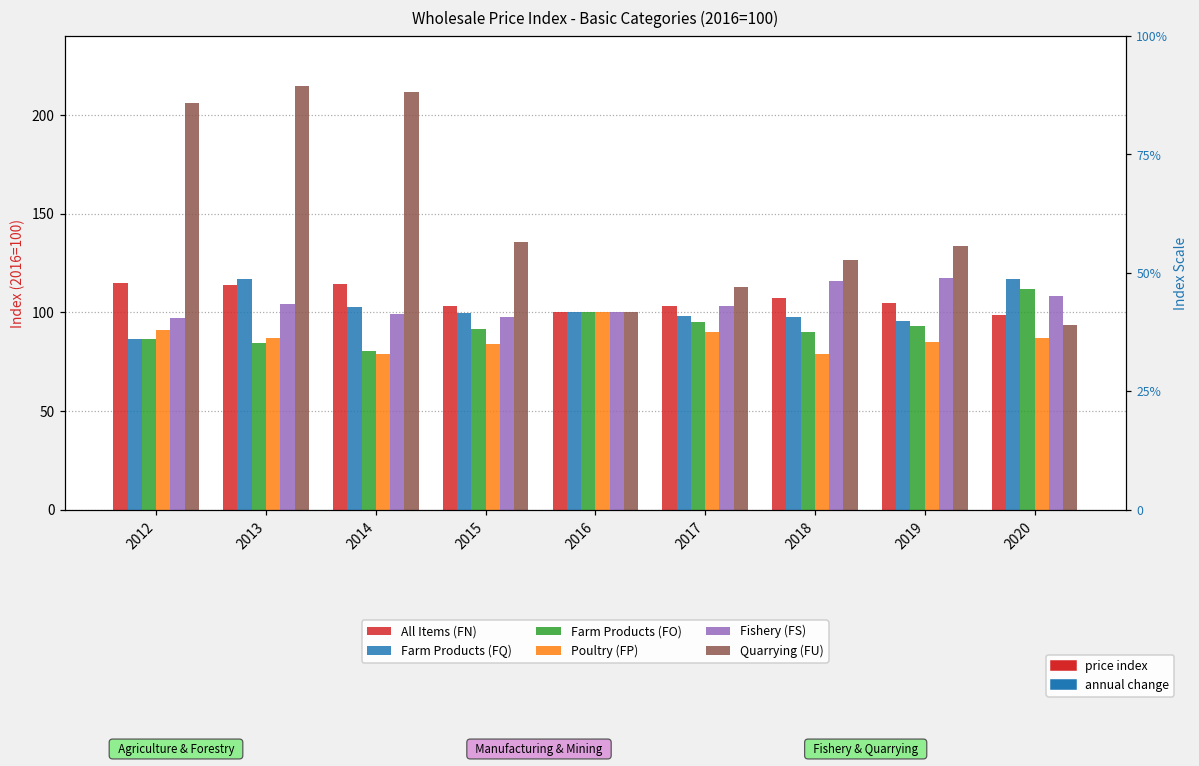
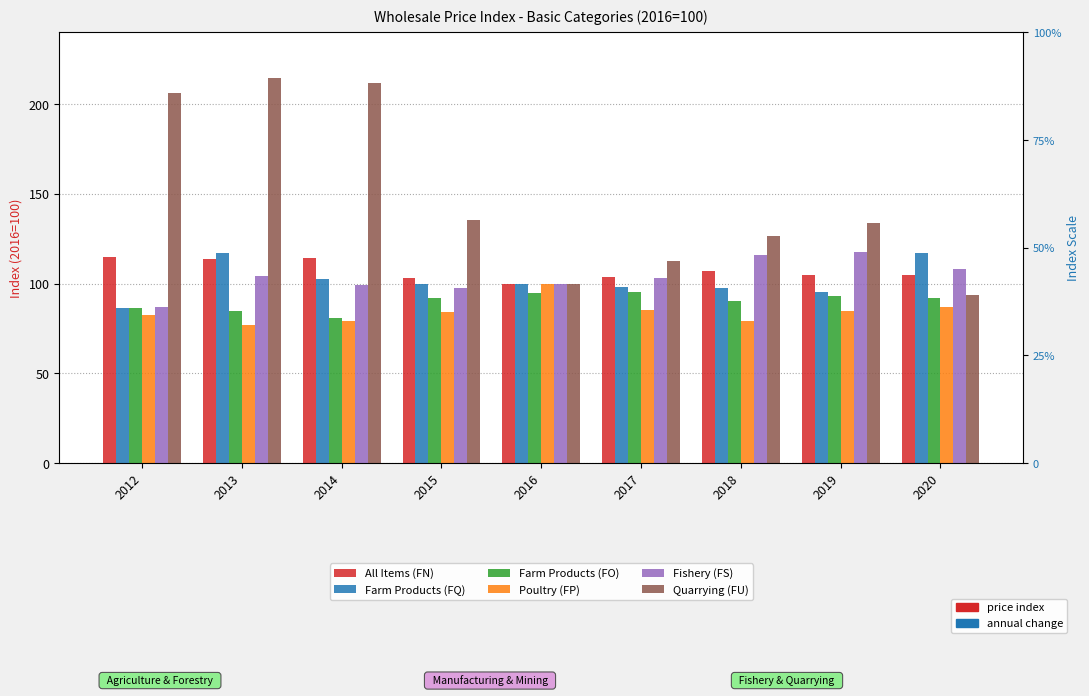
  {
    "All Items (FN)": {
      "2012": 115,
      "2013": 114,
      "2014": 114,
      "2015": 103,
      "2016": 100,
      "2017": 103,
      "2018": 107,
      "2019": 105,
-     "2020": 99
+     "2020": 105
    },
    "Farm Products (FQ)": {
      "2012": 87,
      "2013": 117,
      "2014": 103,
      "2015": 100,
      "2016": 100,
      "2017": 98,
      "2018": 98,
      "2019": 95,
      "2020": 117
    },
    "Farm Products (FO)": {
      "2012": 87,
      "2013": 85,
      "2014": 81,
      "2015": 92,
-     "2016": 100,
+     "2016": 95,
      "2017": 95,
      "2018": 90,
      "2019": 93,
-     "2020": 112
+     "2020": 92
    },
    "Poultry (FP)": {
-     "2012": 91,
-     "2013": 87,
+     "2012": 83,
+     "2013": 77,
      "2014": 79,
      "2015": 84,
      "2016": 100,
-     "2017": 90,
+     "2017": 86,
      "2018": 79,
      "2019": 85,
      "2020": 87
    },
    "Fishery (FS)": {
-     "2012": 97,
+     "2012": 87,
      "2013": 104,
      "2014": 99,
      "2015": 98,
      "2016": 100,
      "2017": 103,
      "2018": 116,
      "2019": 117,
      "2020": 108
    },
    "Quarrying (FU)": {
      "2012": 206,
      "2013": 215,
      "2014": 212,
      "2015": 135,
      "2016": 100,
      "2017": 113,
      "2018": 127,
      "2019": 134,
      "2020": 94
    }
  }
